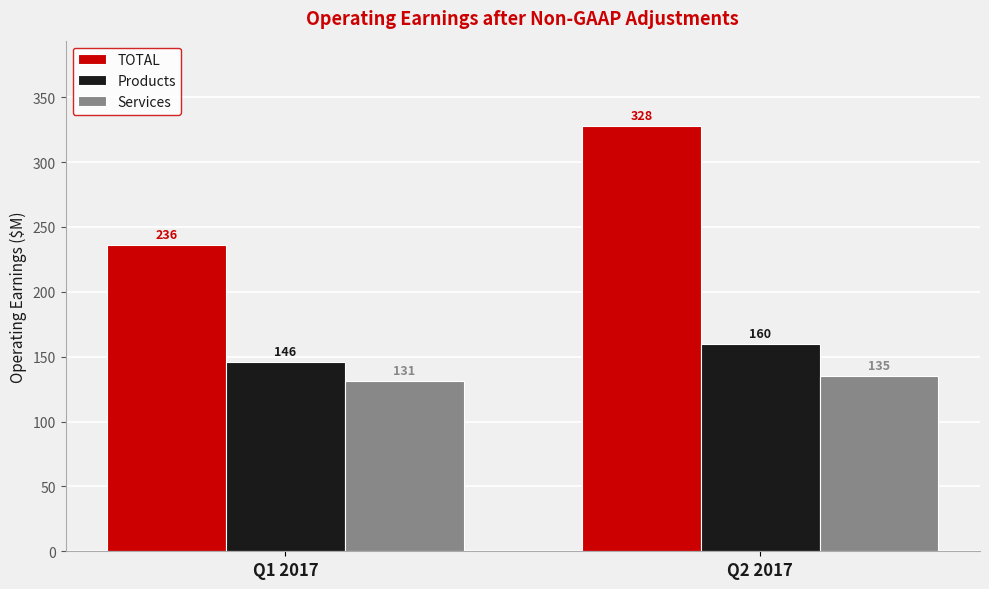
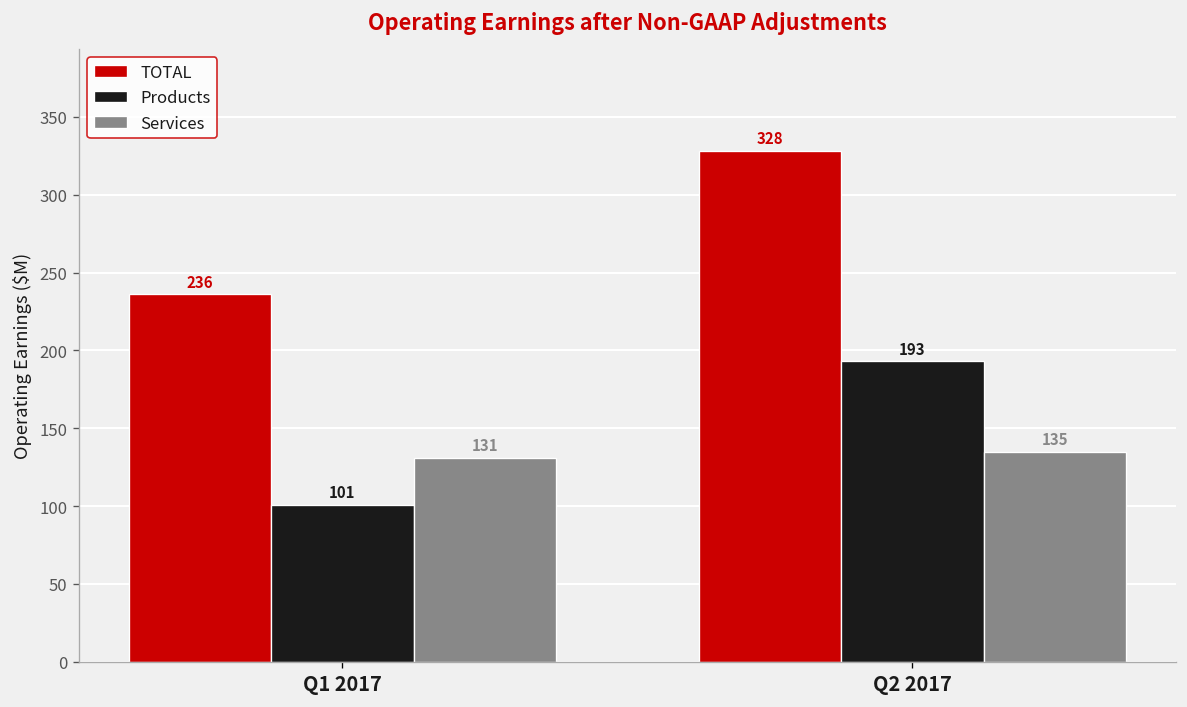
  {
    "TOTAL": {
      "Q1 2017": 236,
      "Q2 2017": 328
    },
    "Products": {
-     "Q1 2017": 146,
-     "Q2 2017": 160
+     "Q1 2017": 101,
+     "Q2 2017": 193
    },
    "Services": {
      "Q1 2017": 131,
      "Q2 2017": 135
    }
  }
